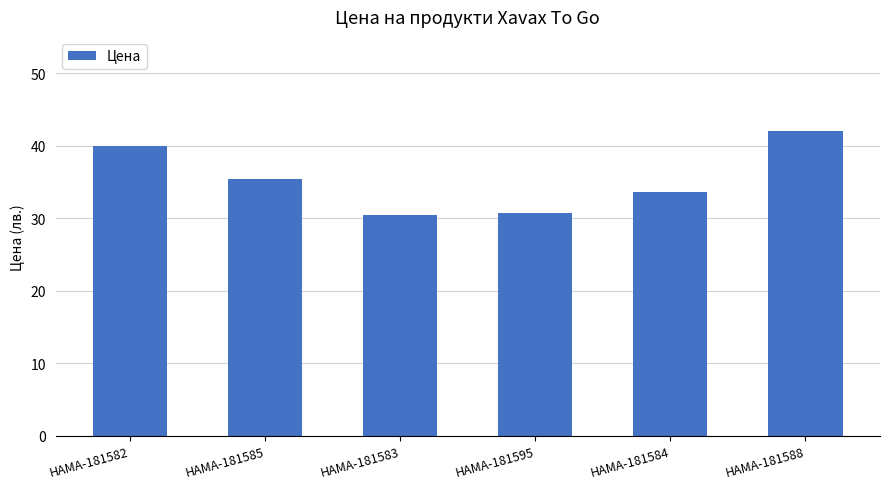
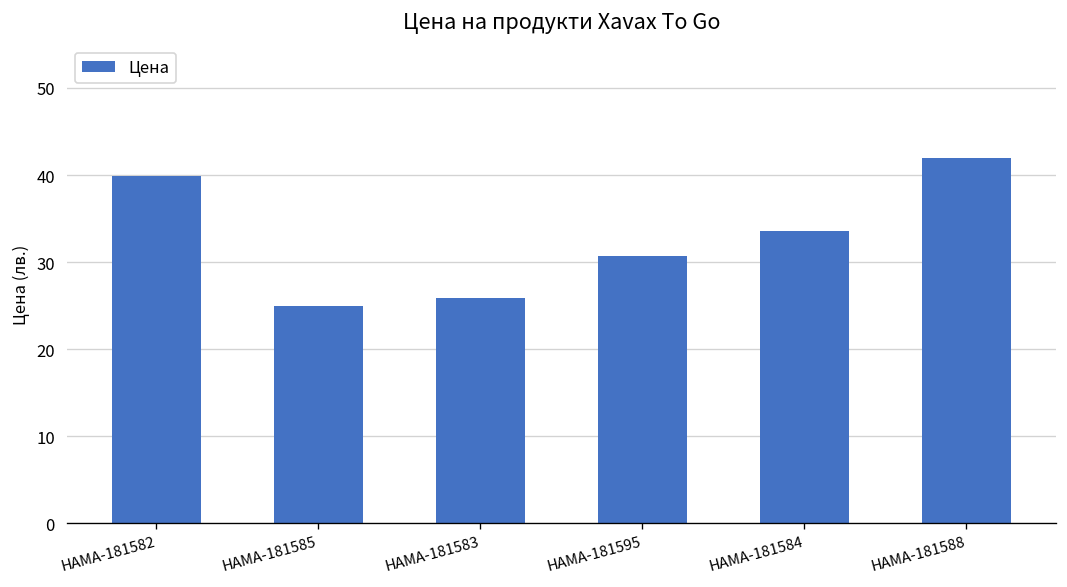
  {
    "HAMA-181582": 40,
-   "HAMA-181585": 35,
-   "HAMA-181583": 30,
+   "HAMA-181585": 25,
+   "HAMA-181583": 26,
    "HAMA-181595": 31,
    "HAMA-181584": 34,
    "HAMA-181588": 42
  }
